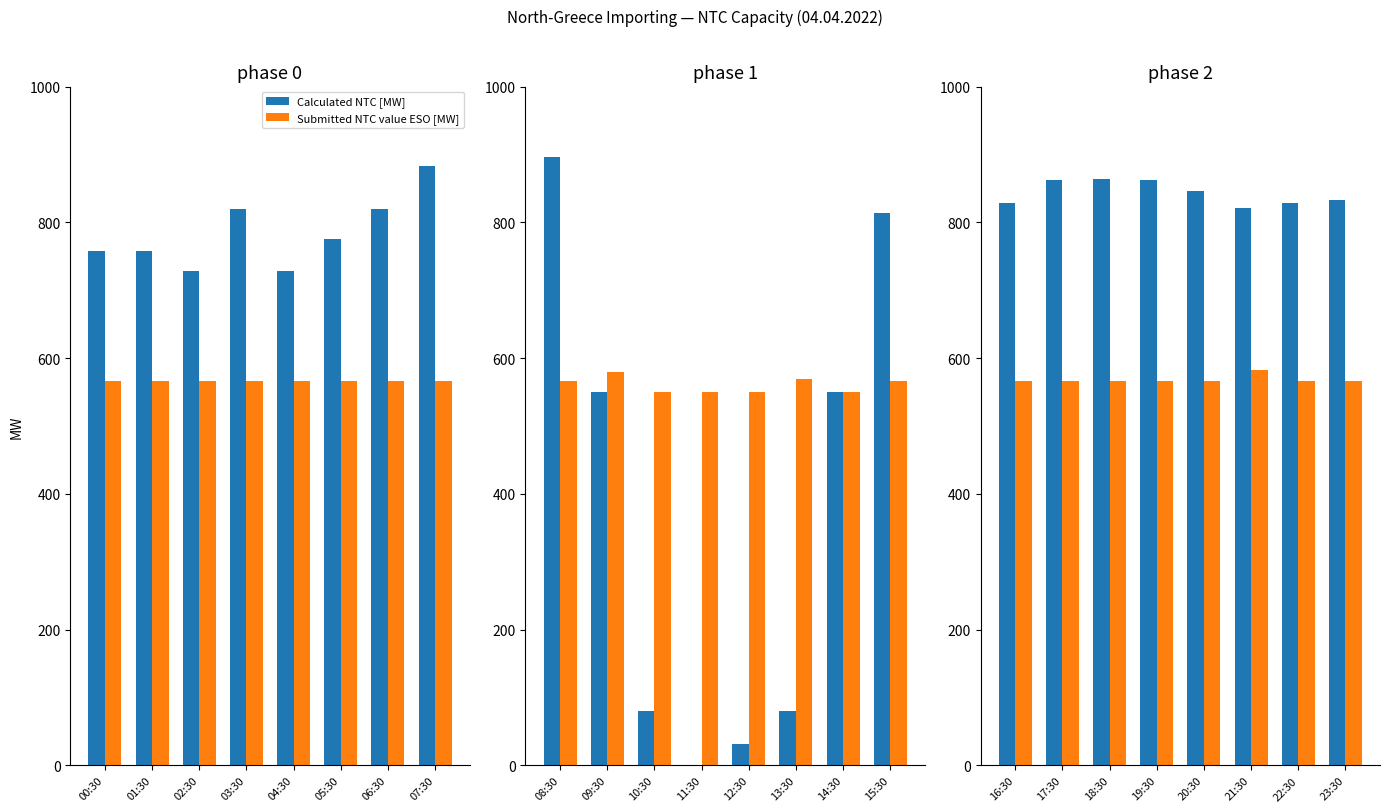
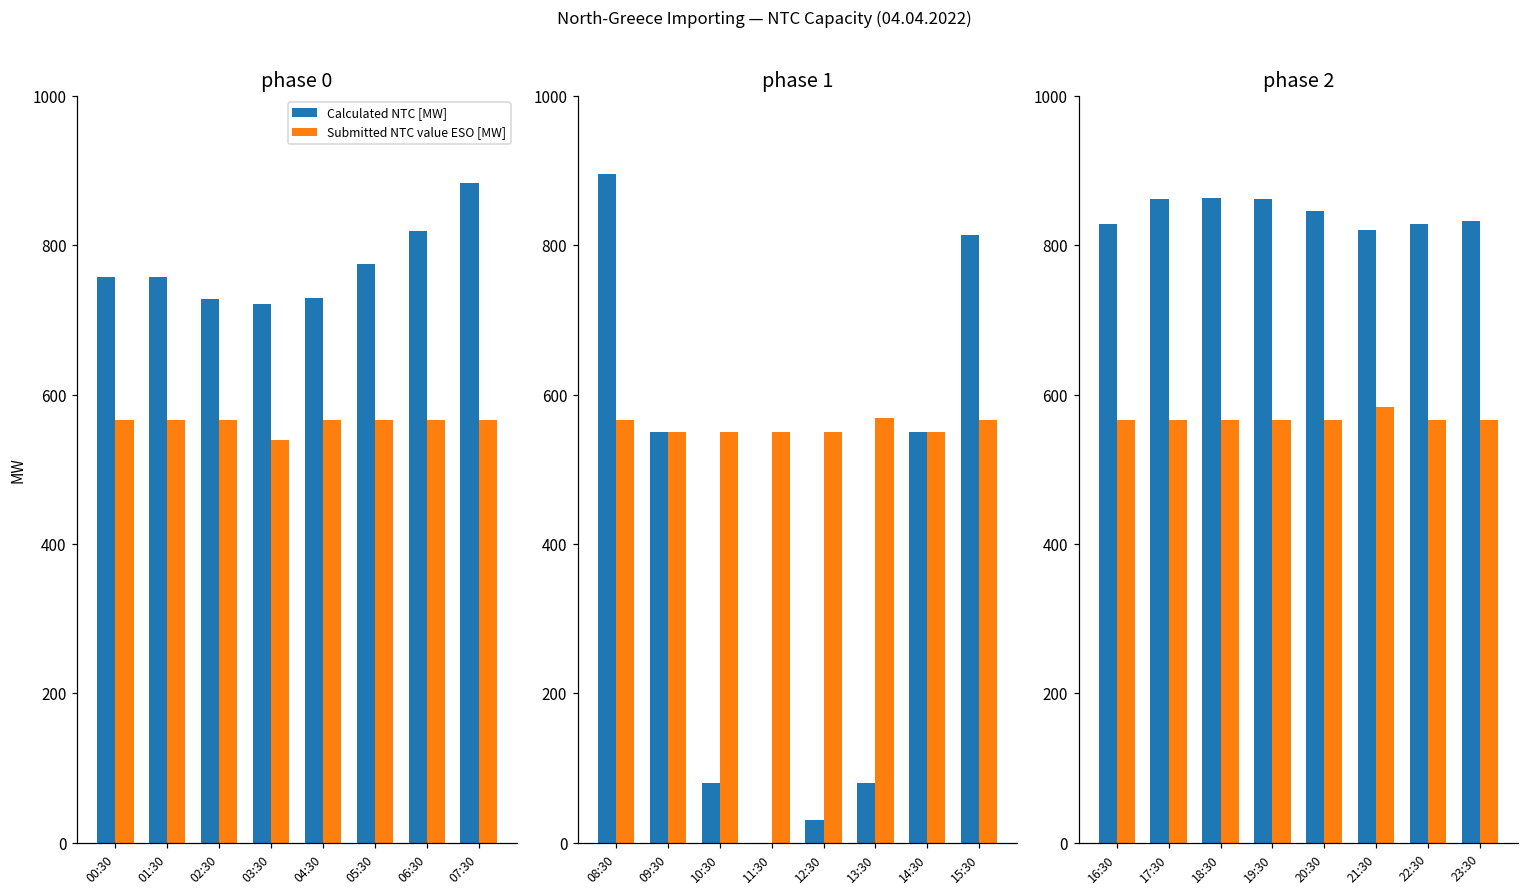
  {
    "phase 0": {
      "Calculated NTC [MW]": {
        "00:30": 760,
        "01:30": 760,
        "02:30": 730,
-       "03:30": 820,
+       "03:30": 720,
        "04:30": 730,
        "05:30": 780,
        "06:30": 820,
        "07:30": 880
      },
      "Submitted NTC value ESO [MW]": {
        "00:30": 570,
        "01:30": 570,
        "02:30": 570,
-       "03:30": 570,
+       "03:30": 540,
        "04:30": 570,
        "05:30": 570,
        "06:30": 570,
        "07:30": 570
      }
    },
    "phase 1": {
      "Calculated NTC [MW]": {
        "08:30": 900,
        "09:30": 550,
        "10:30": 80,
        "11:30": 0,
        "12:30": 30,
        "13:30": 80,
        "14:30": 550,
        "15:30": 810
      },
      "Submitted NTC value ESO [MW]": {
        "08:30": 570,
-       "09:30": 580,
+       "09:30": 550,
        "10:30": 550,
        "11:30": 550,
        "12:30": 550,
        "13:30": 570,
        "14:30": 550,
        "15:30": 570
      }
    },
    "phase 2": {
      "Calculated NTC [MW]": {
        "16:30": 830,
        "17:30": 860,
        "18:30": 860,
        "19:30": 860,
        "20:30": 850,
        "21:30": 820,
        "22:30": 830,
        "23:30": 830
      },
      "Submitted NTC value ESO [MW]": {
        "16:30": 570,
        "17:30": 570,
        "18:30": 570,
        "19:30": 570,
        "20:30": 570,
        "21:30": 580,
        "22:30": 570,
        "23:30": 570
      }
    }
  }
